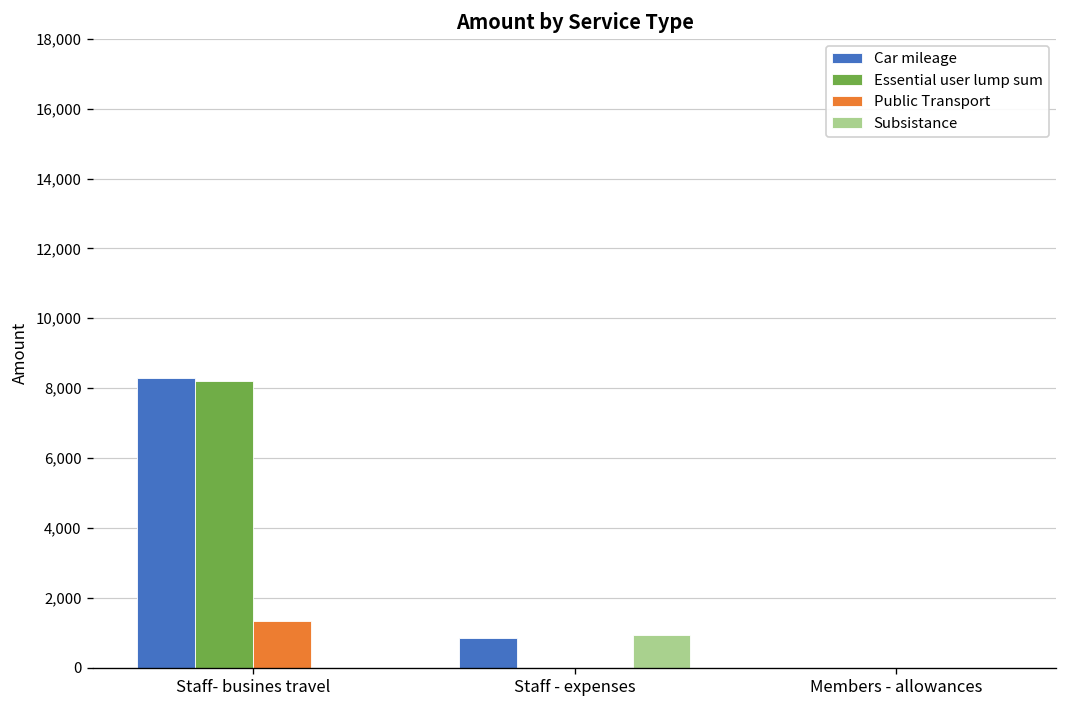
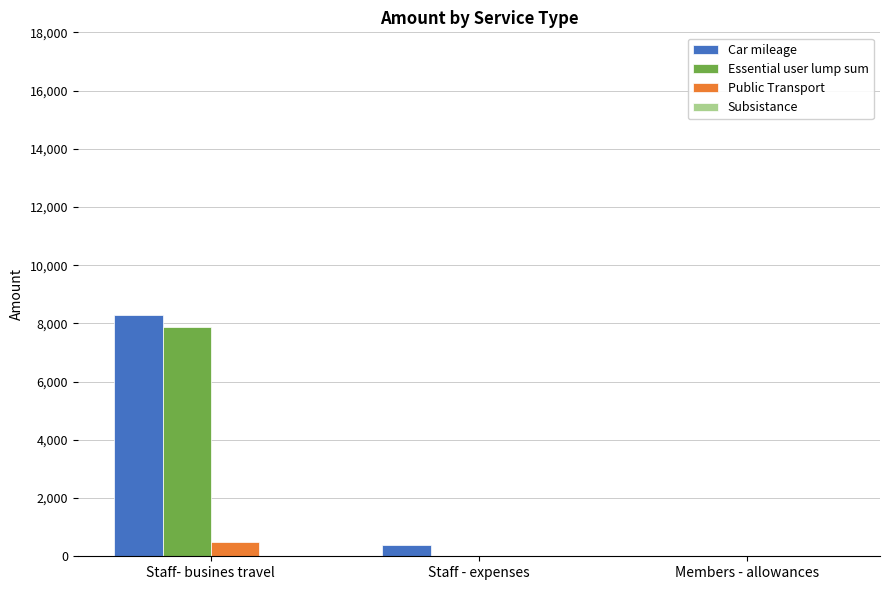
  {
    "Car mileage": {
      "Staff- busines travel": "8,300",
-     "Staff - expenses": "800",
+     "Staff - expenses": "400",
      "Members - allowances": "0"
    },
    "Essential user lump sum": {
-     "Staff- busines travel": "8,200",
+     "Staff- busines travel": "7,900",
      "Staff - expenses": "0",
      "Members - allowances": "0"
    },
    "Public Transport": {
-     "Staff- busines travel": "1,300",
+     "Staff- busines travel": "500",
      "Staff - expenses": "0",
      "Members - allowances": "0"
    },
    "Subsistance": {
      "Staff- busines travel": "0",
-     "Staff - expenses": "900",
+     "Staff - expenses": "0",
      "Members - allowances": "0"
    }
  }
